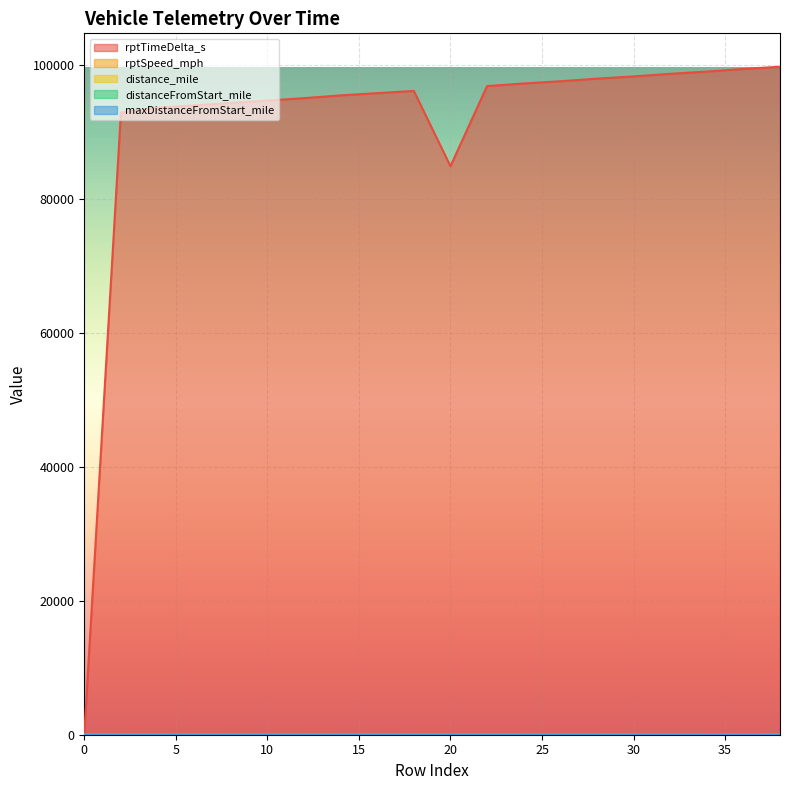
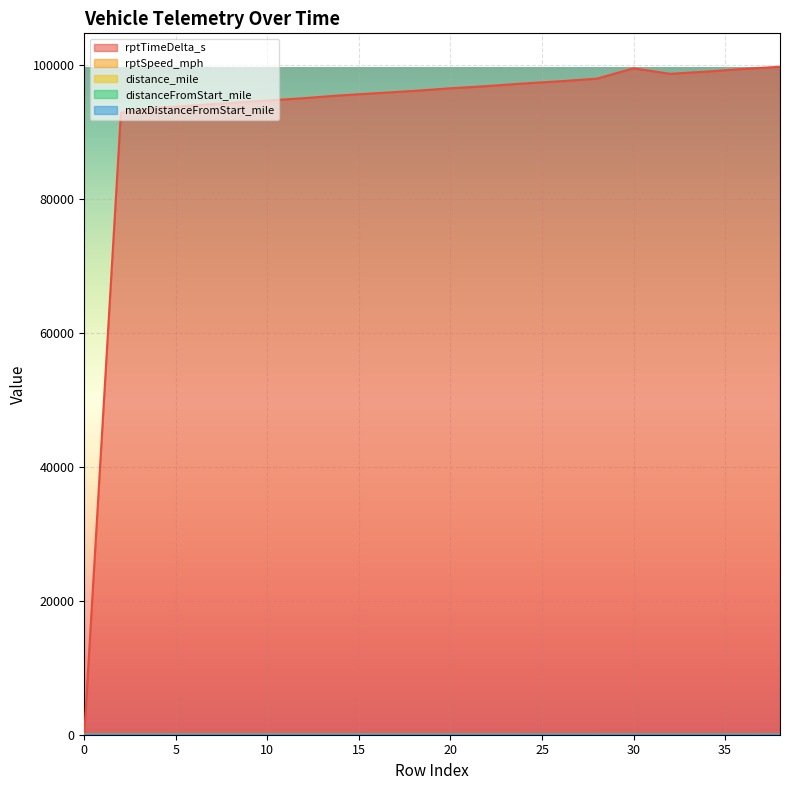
  {
    "rptTimeDelta_s": {
-     "20": 85000,
-     "30": 98000
+     "20": 97000,
+     "30": 100000
    },
    "maxDistanceFromStart_mile": {
      "10": 0,
      "20": 0,
      "30": 0
    }
  }
